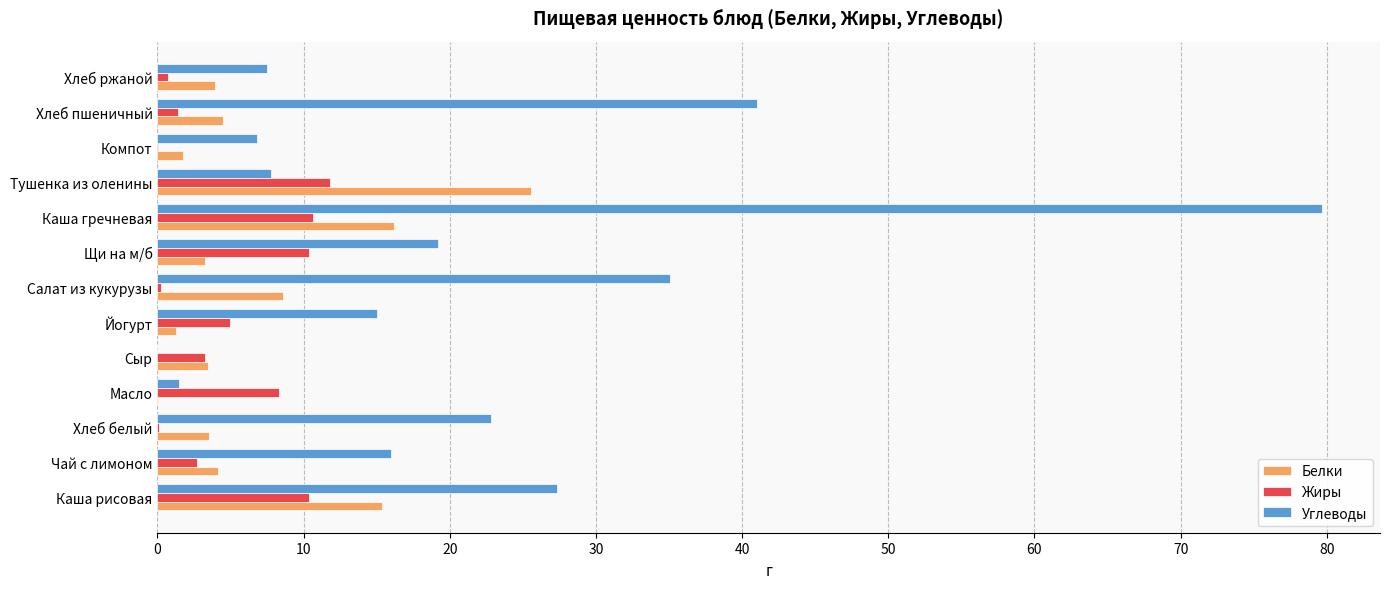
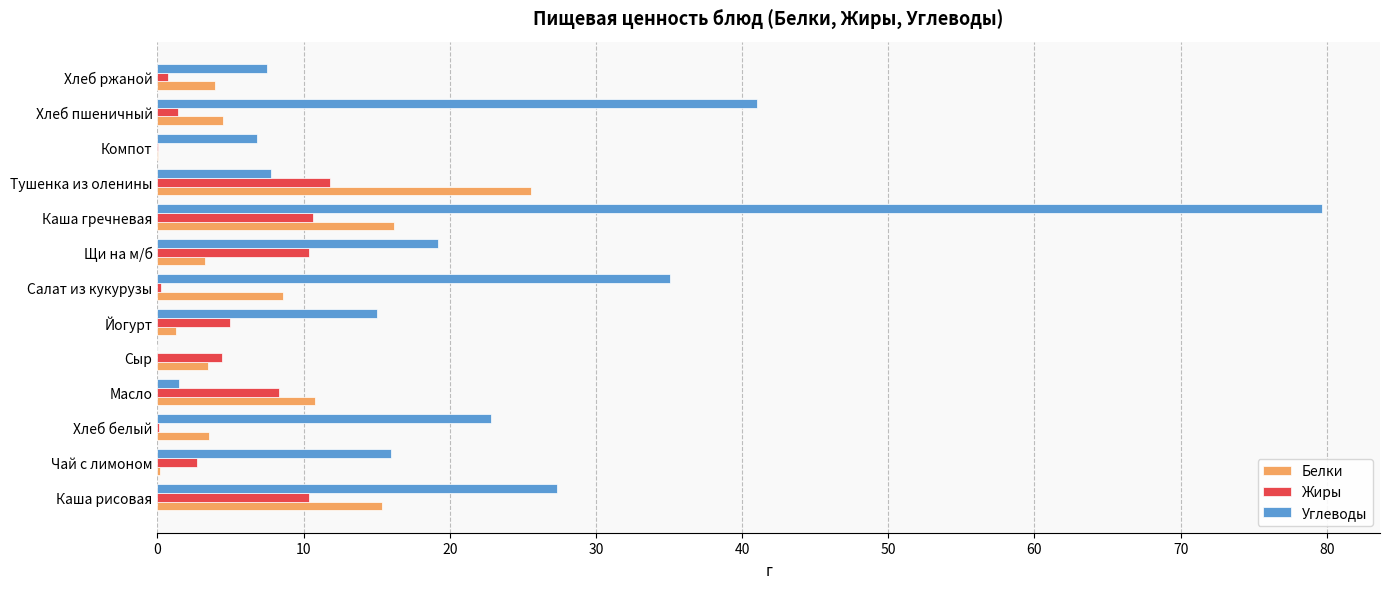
  {
    "Белки": {
      "Хлеб ржаной": 3.9,
      "Хлеб пшеничный": 4.5,
-     "Компот": 1.8,
+     "Компот": 0.0,
      "Тушенка из оленины": 25.5,
      "Каша гречневая": 16.2,
      "Щи на м/б": 3.3,
      "Салат из кукурузы": 8.6,
      "Йогурт": 1.3,
      "Сыр": 3.5,
-     "Масло": 0.0,
+     "Масло": 10.8,
      "Хлеб белый": 3.5,
-     "Чай с лимоном": 4.1,
+     "Чай с лимоном": 0.2,
      "Каша рисовая": 15.4
    },
    "Жиры": {
      "Хлеб ржаной": 0.7,
      "Хлеб пшеничный": 1.4,
      "Тушенка из оленины": 11.8,
      "Каша гречневая": 10.6,
      "Щи на м/б": 10.4,
      "Салат из кукурузы": 0.3,
      "Йогурт": 5.0,
-     "Сыр": 3.3,
+     "Сыр": 4.4,
      "Масло": 8.3,
      "Чай с лимоном": 2.7,
      "Каша рисовая": 10.4
    },
    "Углеводы": {
      "Хлеб ржаной": 7.5,
      "Хлеб пшеничный": 41.0,
      "Компот": 6.8,
      "Тушенка из оленины": 7.8,
      "Каша гречневая": 79.7,
      "Щи на м/б": 19.2,
      "Салат из кукурузы": 35.1,
      "Йогурт": 15.0,
      "Сыр": 0.0,
      "Масло": 1.5,
      "Хлеб белый": 22.8,
      "Чай с лимоном": 16.0,
      "Каша рисовая": 27.3
    }
  }
